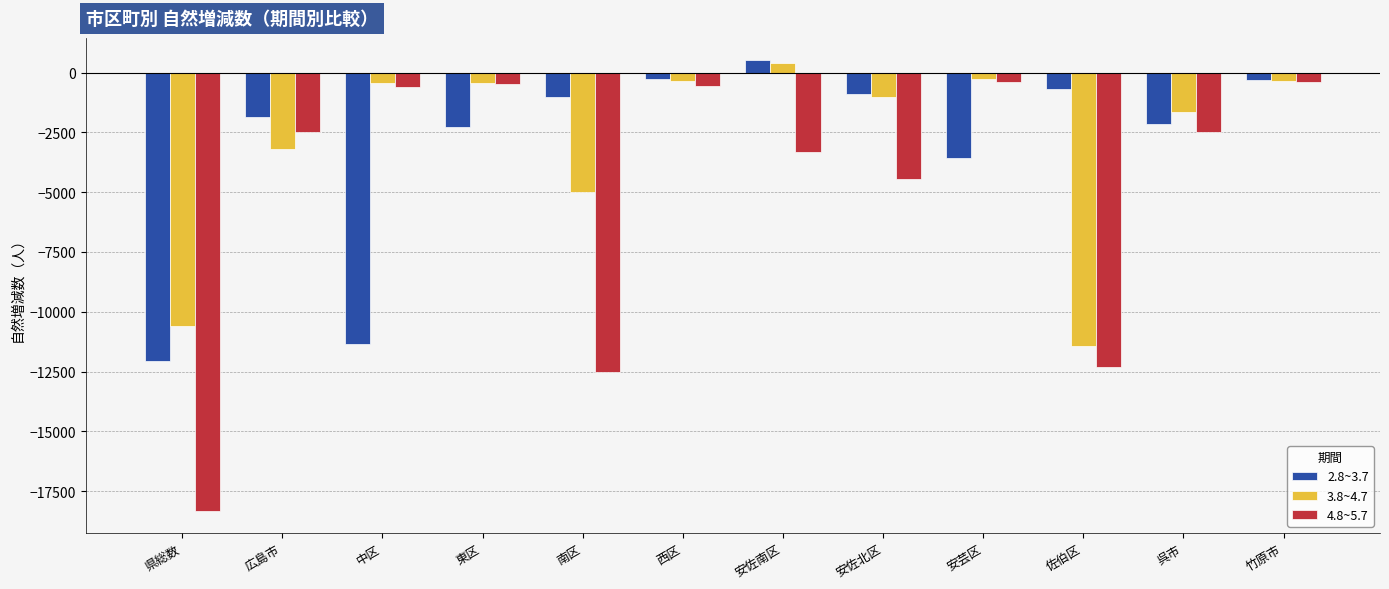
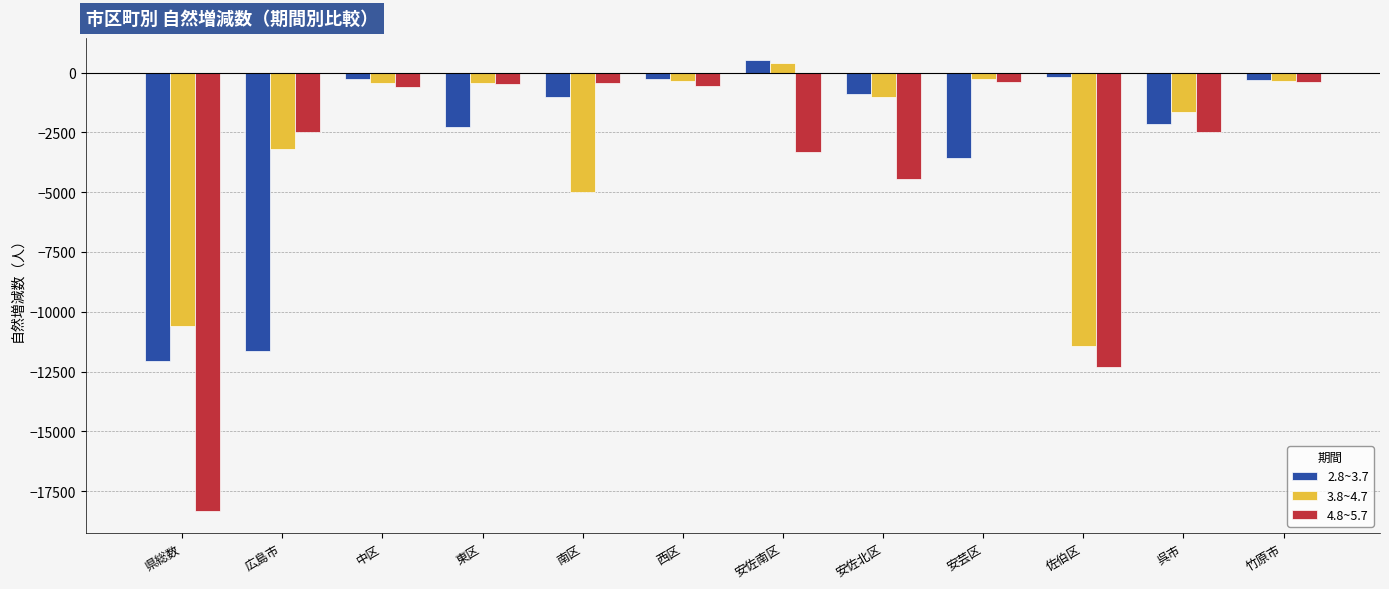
  {
    "2.8~3.7": {
      "県総数": -12000,
-     "広島市": -1900,
-     "中区": -11300,
+     "広島市": -11700,
+     "中区": -300,
      "東区": -2300,
      "南区": -1000,
      "西区": -300,
      "安佐南区": 500,
      "安佐北区": -900,
      "安芸区": -3600,
-     "佐伯区": -700,
+     "佐伯区": -200,
      "呉市": -2100,
      "竹原市": -300
    },
    "3.8~4.7": {
      "県総数": -10600,
      "広島市": -3200,
      "中区": -500,
      "東区": -400,
      "南区": -5000,
      "西区": -400,
      "安佐南区": 400,
      "安佐北区": -1000,
      "安芸区": -300,
      "佐伯区": -11400,
      "呉市": -1700,
      "竹原市": -400
    },
    "4.8~5.7": {
      "県総数": -18300,
      "広島市": -2500,
      "中区": -600,
      "東区": -500,
-     "南区": -12500,
+     "南区": -400,
      "西区": -600,
      "安佐南区": -3300,
      "安佐北区": -4400,
      "安芸区": -400,
      "佐伯区": -12300,
      "呉市": -2500,
      "竹原市": -400
    }
  }
